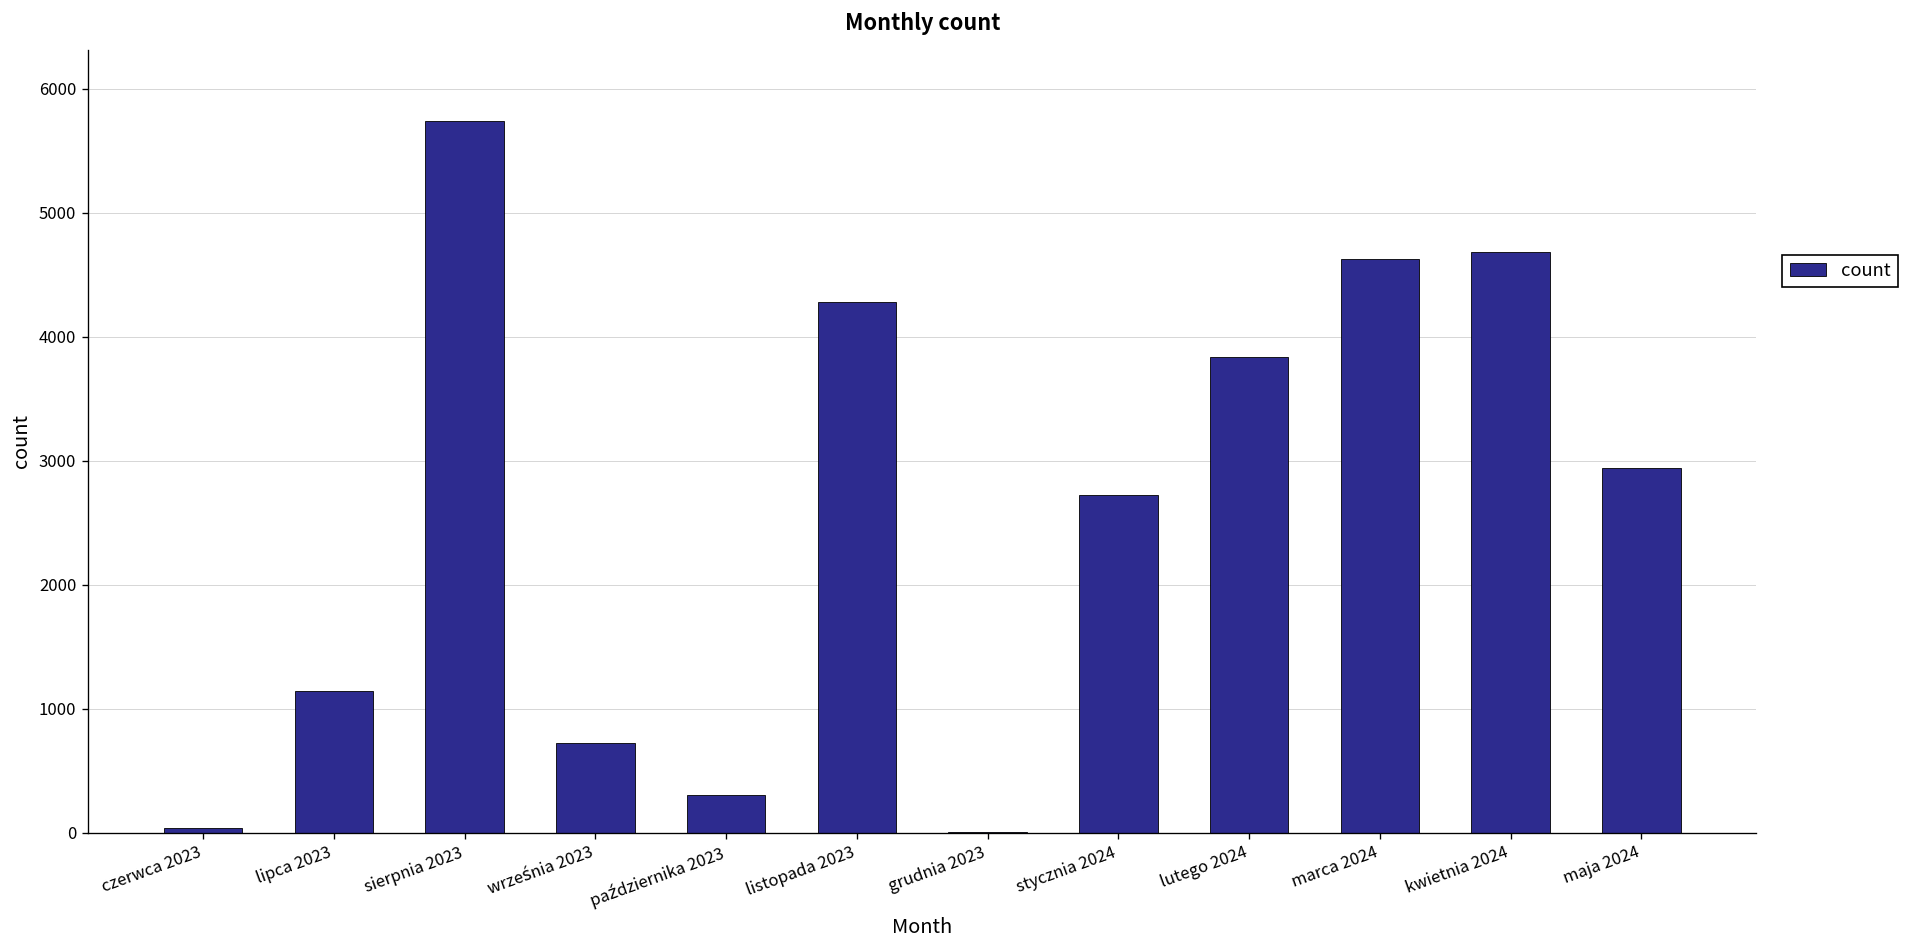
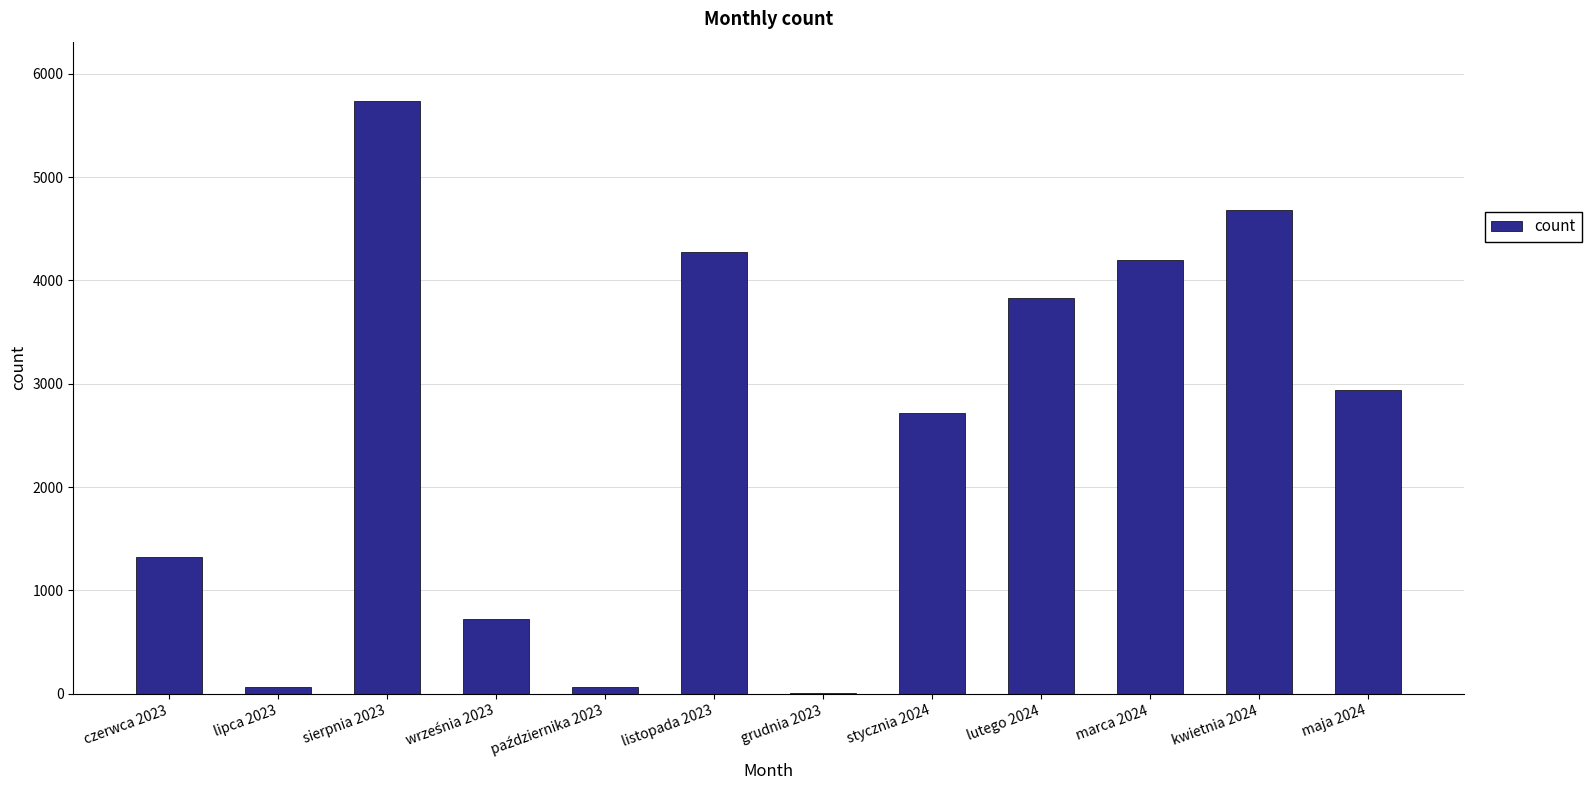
  {
-   "czerwca 2023": 40,
-   "lipca 2023": 1140,
+   "czerwca 2023": 1330,
+   "lipca 2023": 70,
    "sierpnia 2023": 5740,
    "września 2023": 720,
-   "października 2023": 310,
+   "października 2023": 60,
    "listopada 2023": 4280,
    "stycznia 2024": 2720,
    "lutego 2024": 3840,
-   "marca 2024": 4620,
+   "marca 2024": 4200,
    "kwietnia 2024": 4680,
    "maja 2024": 2940
  }
